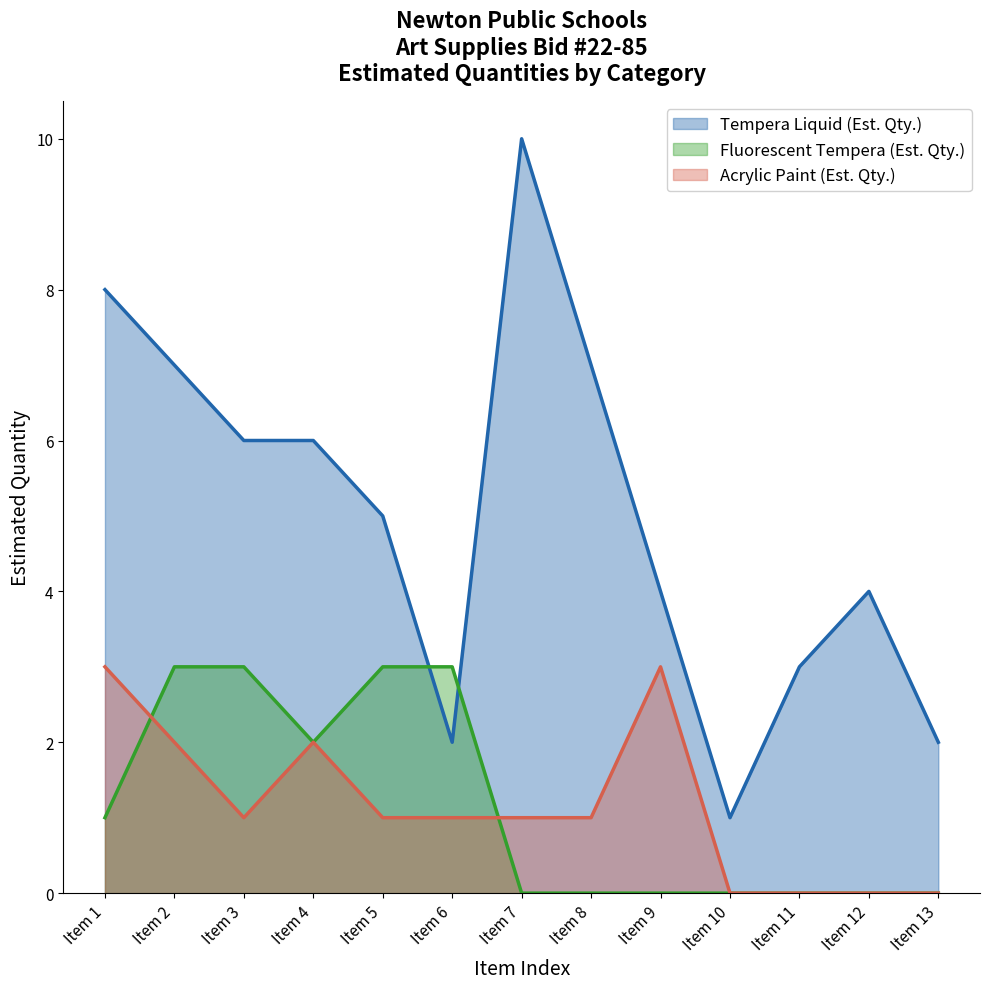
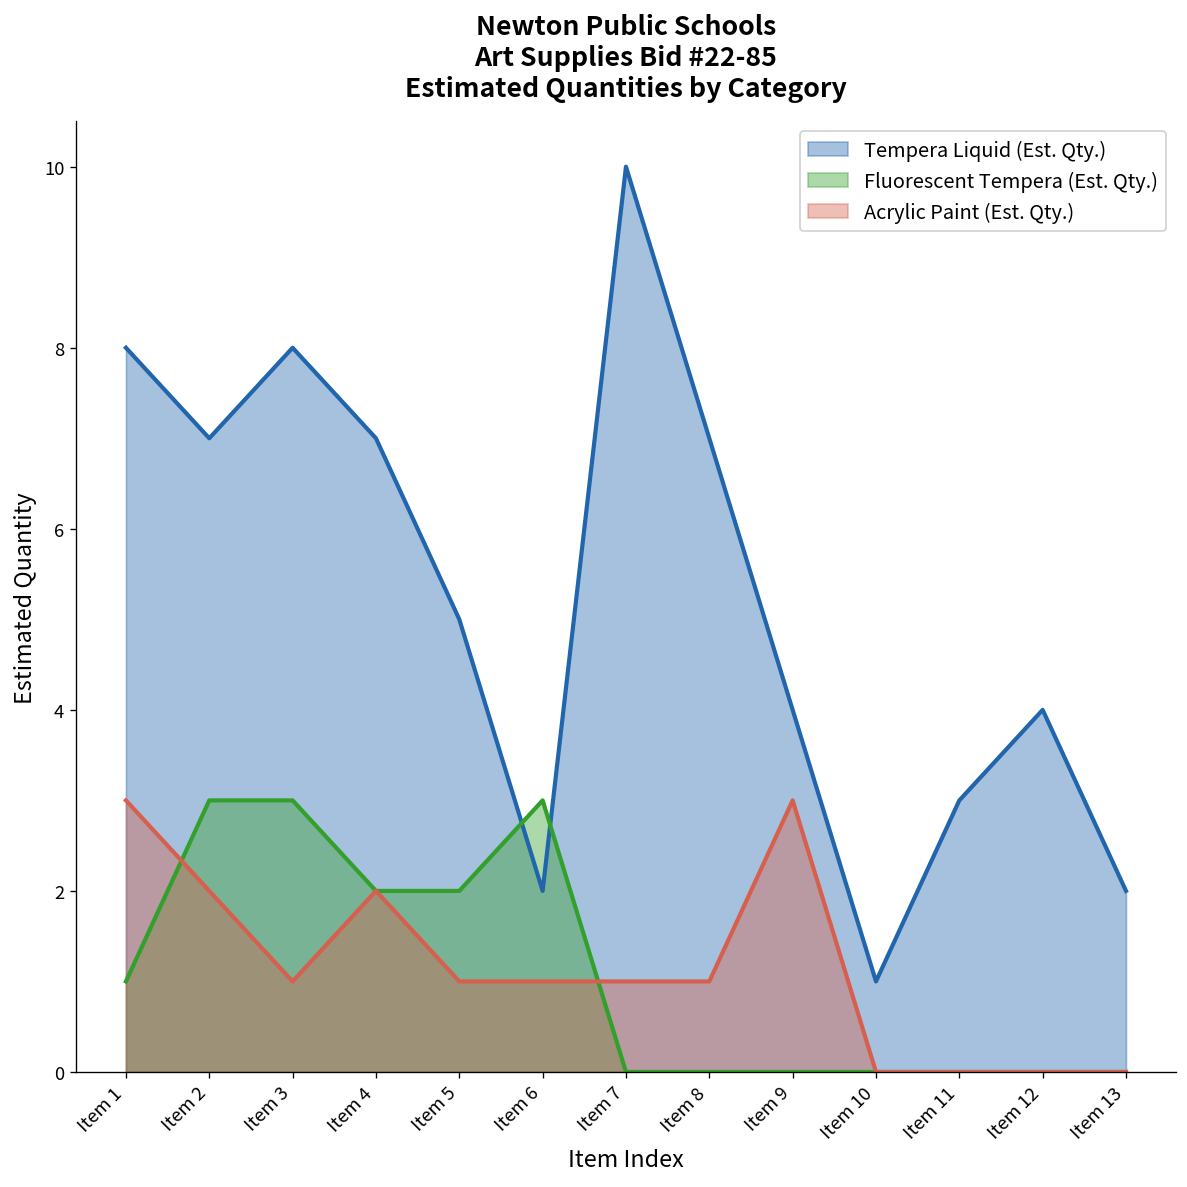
  {
    "Tempera Liquid (Est. Qty.)": {
      "Item 1": 8,
      "Item 2": 7,
-     "Item 3": 6,
-     "Item 4": 6,
+     "Item 3": 8,
+     "Item 4": 7,
      "Item 5": 5,
      "Item 6": 2,
      "Item 7": 10,
      "Item 8": 7,
      "Item 9": 4,
      "Item 10": 1,
      "Item 11": 3,
      "Item 12": 4,
      "Item 13": 2
    },
    "Fluorescent Tempera (Est. Qty.)": {
      "Item 1": 1,
      "Item 2": 3,
      "Item 3": 3,
-     "Item 5": 3,
+     "Item 5": 2,
      "Item 6": 3,
      "Item 7": 0,
      "Item 8": 0,
      "Item 9": 0
    },
    "Acrylic Paint (Est. Qty.)": {
      "Item 1": 3,
      "Item 2": 2,
      "Item 3": 1,
      "Item 5": 1,
      "Item 6": 1,
      "Item 7": 1,
      "Item 8": 1,
      "Item 9": 3
    }
  }
